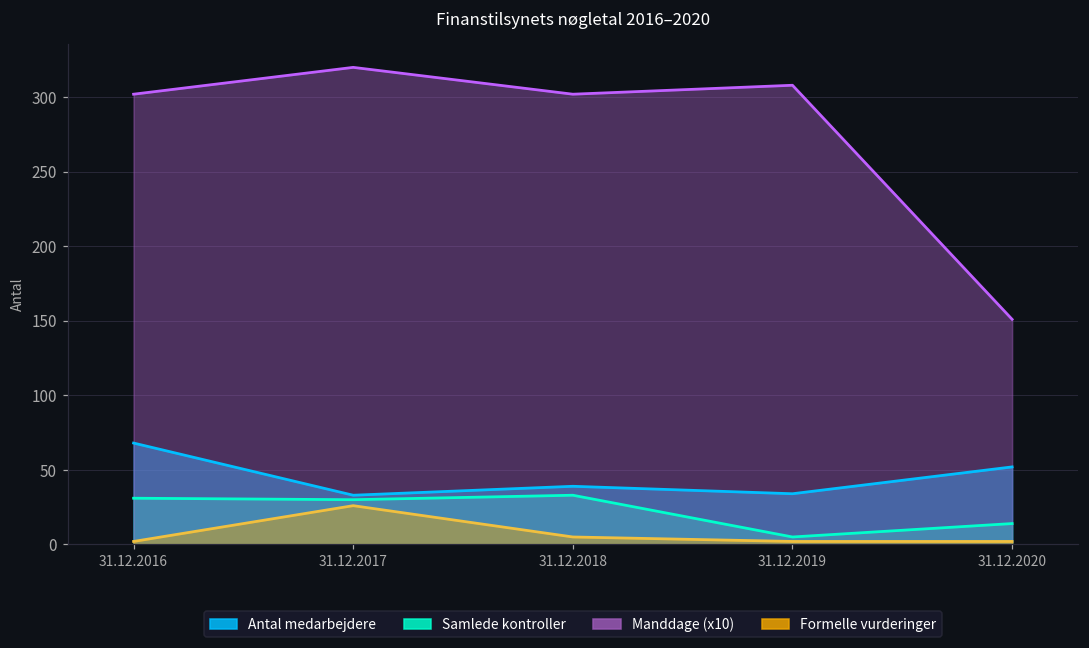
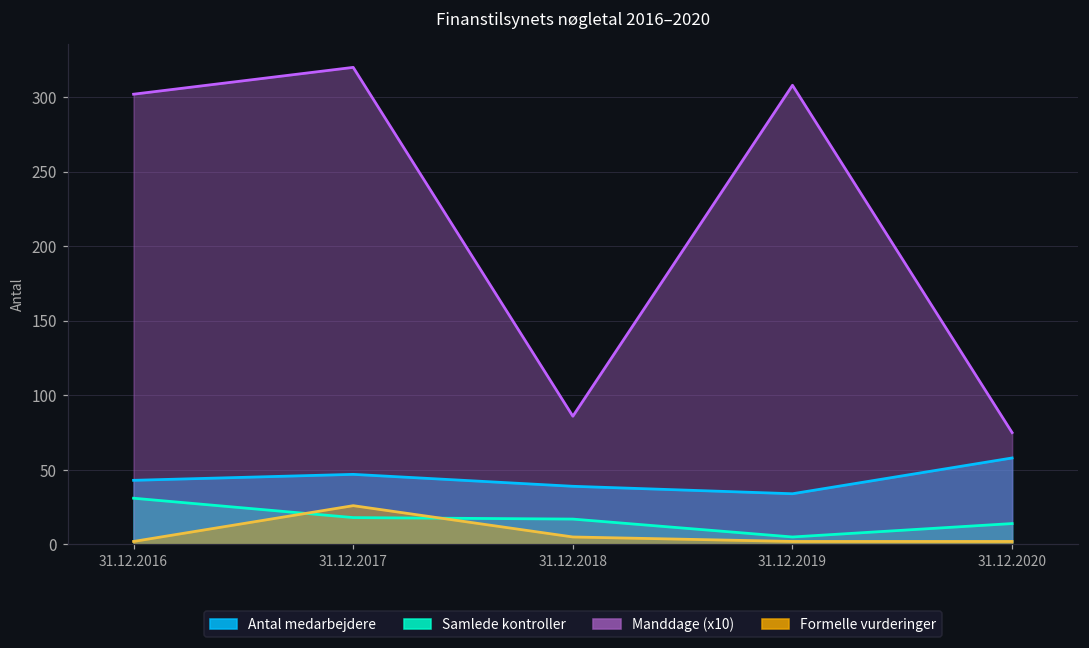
  {
    "Antal medarbejdere": {
-     "31.12.2016": 68,
-     "31.12.2017": 33,
+     "31.12.2016": 43,
+     "31.12.2017": 47,
      "31.12.2018": 39,
      "31.12.2019": 34,
-     "31.12.2020": 52
+     "31.12.2020": 58
    },
    "Samlede kontroller": {
      "31.12.2016": 31,
-     "31.12.2017": 30,
-     "31.12.2018": 33,
+     "31.12.2017": 18,
+     "31.12.2018": 17,
      "31.12.2019": 5,
      "31.12.2020": 14
    },
    "Manddage (x10)": {
      "31.12.2016": 302,
      "31.12.2017": 320,
-     "31.12.2018": 302,
+     "31.12.2018": 86,
      "31.12.2019": 308,
-     "31.12.2020": 151
+     "31.12.2020": 75
    },
    "Formelle vurderinger": {
      "31.12.2016": 2,
      "31.12.2017": 26,
      "31.12.2018": 5,
      "31.12.2019": 2,
      "31.12.2020": 2
    }
  }
